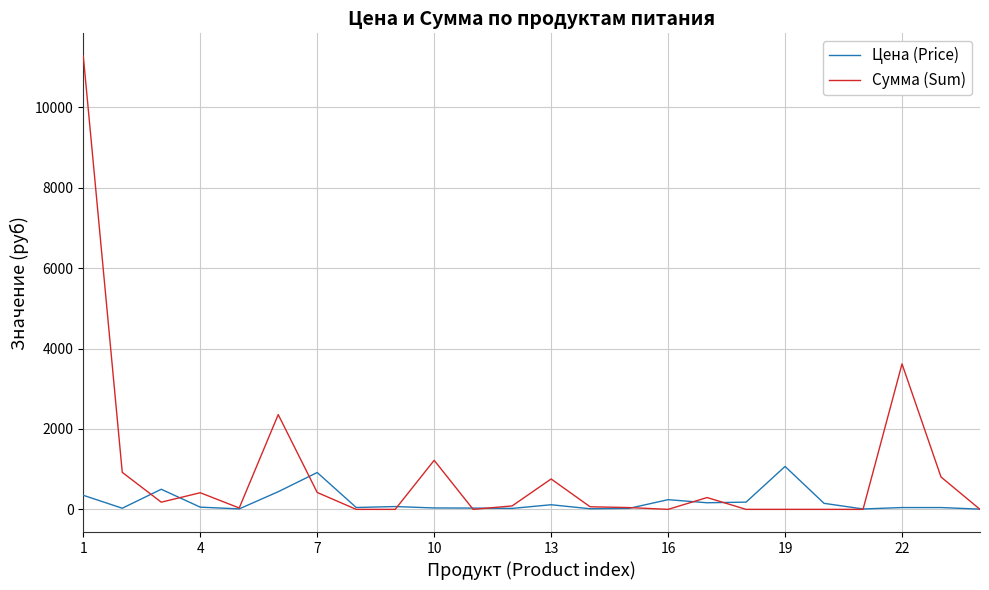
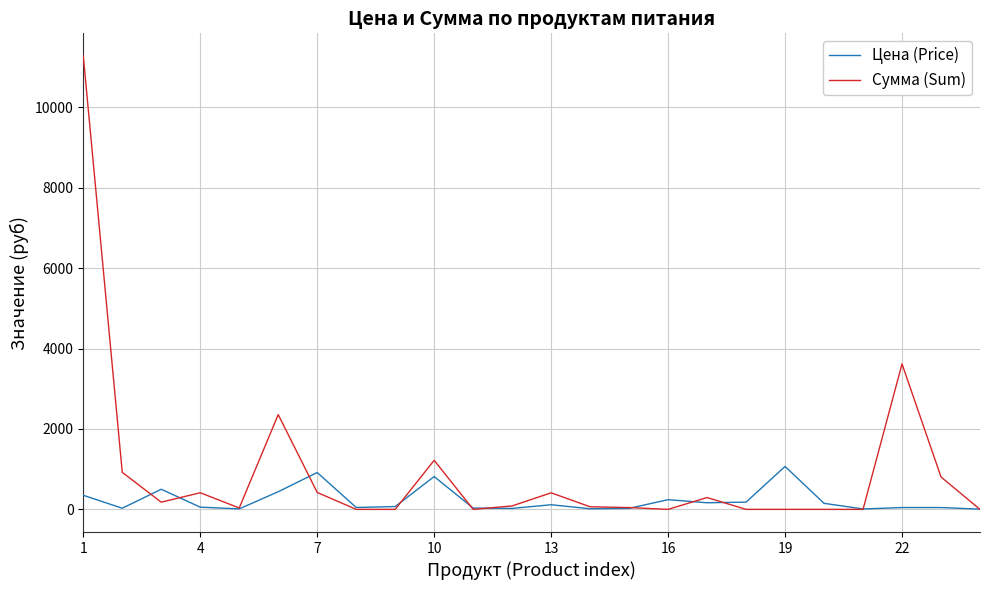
  {
    "Цена (Price)": {
      "1": 400,
      "4": 100,
      "7": 900,
-     "10": 0,
+     "10": 800,
      "13": 100,
      "16": 200,
      "19": 1100,
      "22": 0
    },
    "Сумма (Sum)": {
      "1": 11300,
      "4": 400,
      "7": 400,
      "10": 1200,
-     "13": 800,
+     "13": 400,
      "16": 0,
      "19": 0,
      "22": 3600
    }
  }
